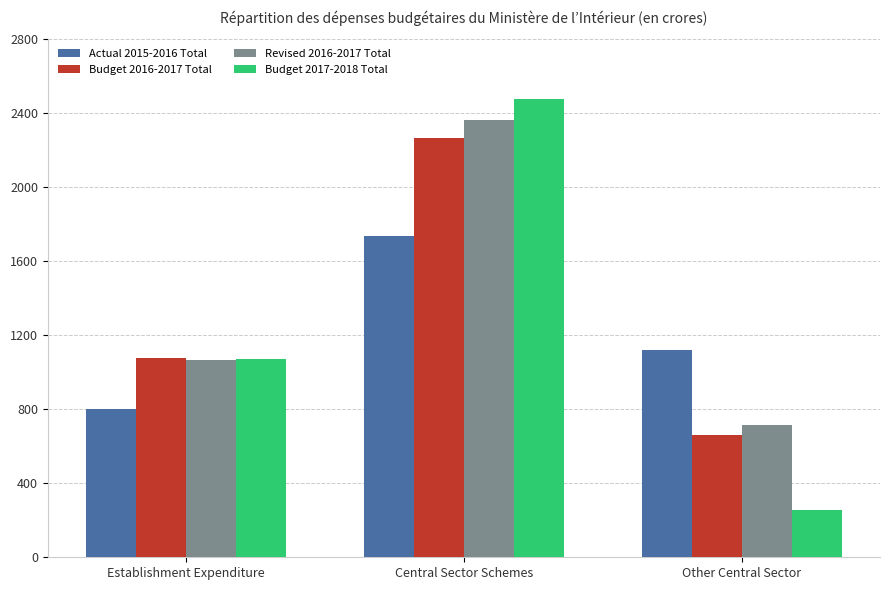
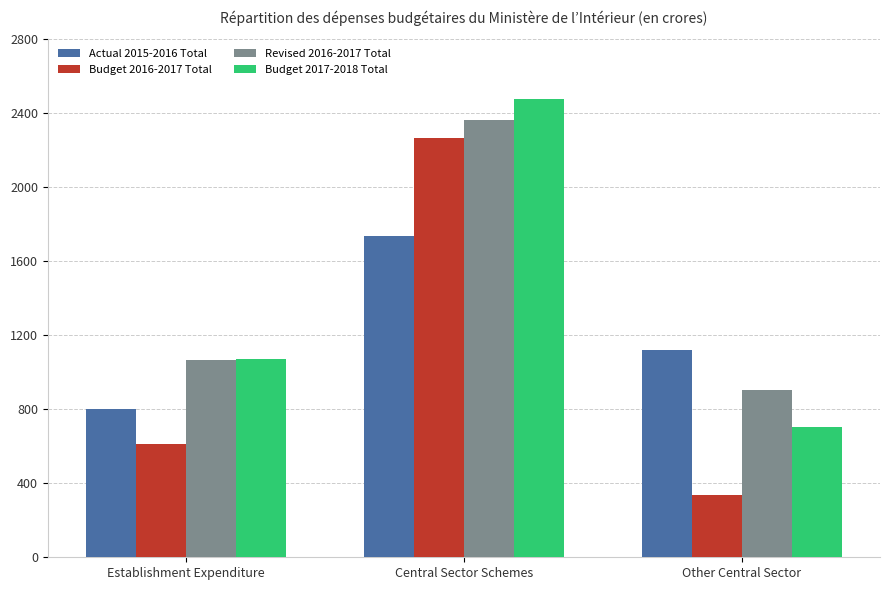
  {
    "Actual 2015-2016 Total": {
      "Establishment Expenditure": 800,
      "Central Sector Schemes": 1740,
      "Other Central Sector": 1120
    },
    "Budget 2016-2017 Total": {
-     "Establishment Expenditure": 1080,
+     "Establishment Expenditure": 610,
      "Central Sector Schemes": 2270,
-     "Other Central Sector": 660
+     "Other Central Sector": 330
    },
    "Revised 2016-2017 Total": {
      "Establishment Expenditure": 1070,
      "Central Sector Schemes": 2360,
-     "Other Central Sector": 710
+     "Other Central Sector": 900
    },
    "Budget 2017-2018 Total": {
      "Establishment Expenditure": 1070,
      "Central Sector Schemes": 2480,
-     "Other Central Sector": 260
+     "Other Central Sector": 710
    }
  }
